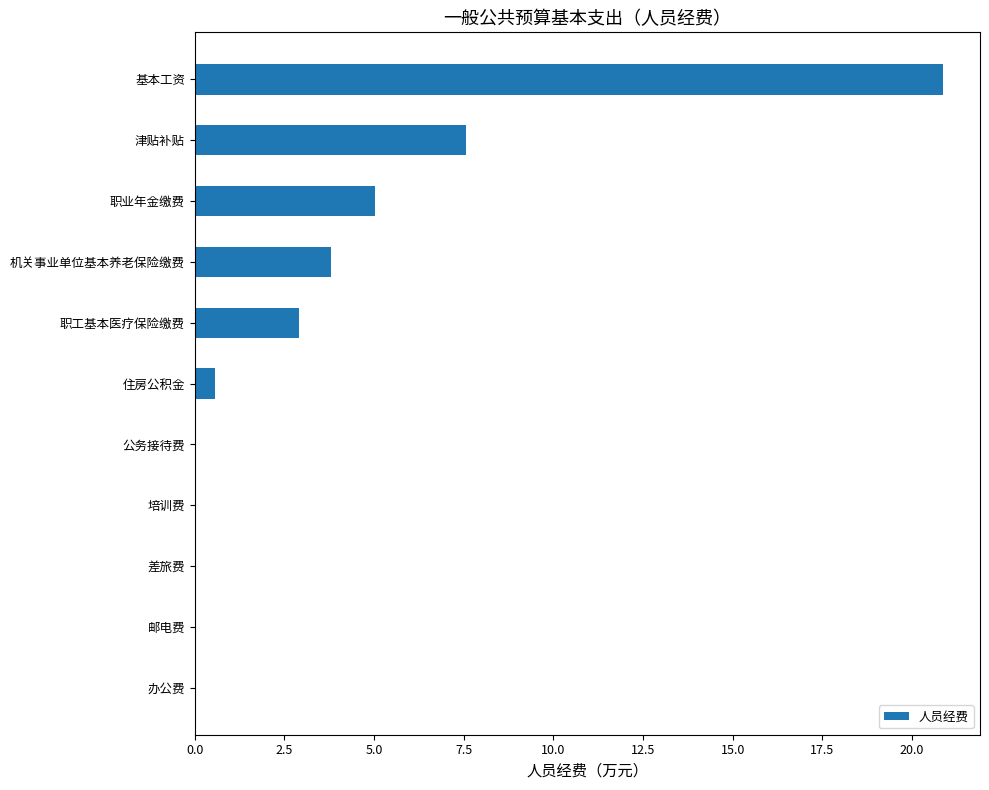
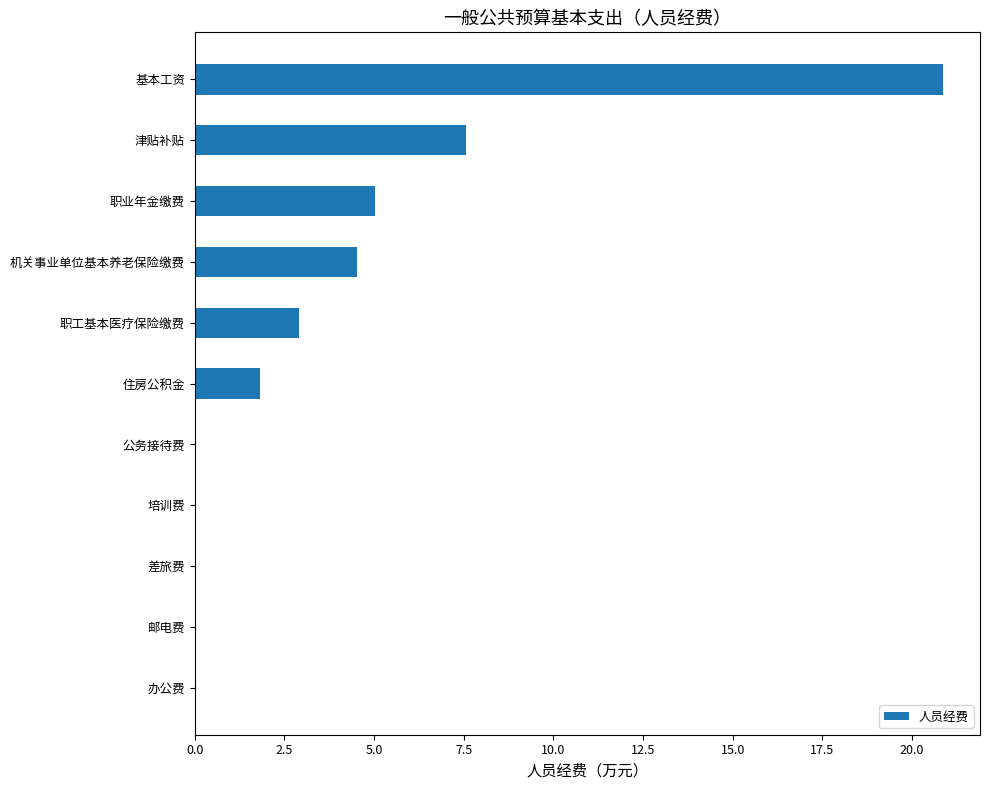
  {
    "基本工资": 20.9,
    "津贴补贴": 7.6,
    "职业年金缴费": 5.0,
-   "机关事业单位基本养老保险缴费": 3.8,
+   "机关事业单位基本养老保险缴费": 4.5,
    "职工基本医疗保险缴费": 2.9,
-   "住房公积金": 0.6,
+   "住房公积金": 1.8,
    "公务接待费": 0.0,
    "培训费": 0.0,
    "差旅费": 0.0,
    "邮电费": 0.0,
    "办公费": 0.0
  }
